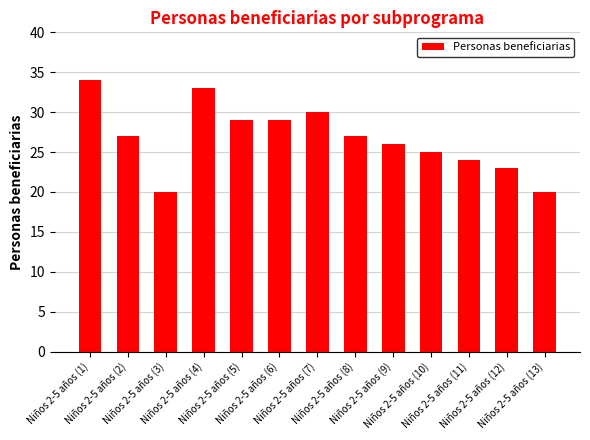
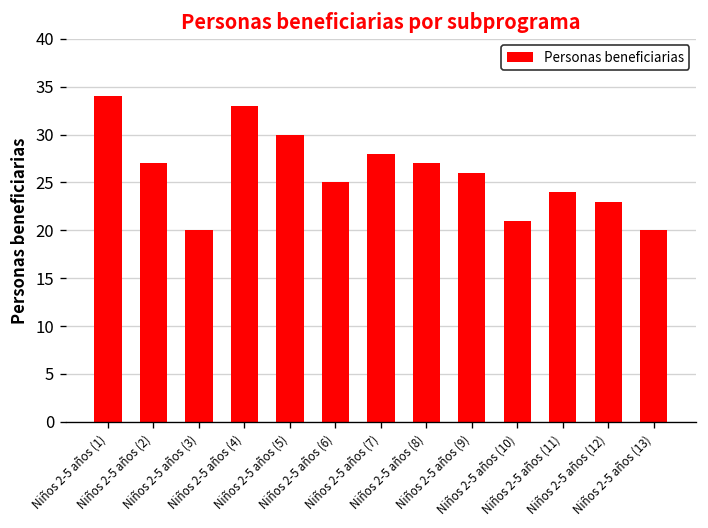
  {
    "Niños 2-5 años (1)": 34,
    "Niños 2-5 años (2)": 27,
    "Niños 2-5 años (3)": 20,
    "Niños 2-5 años (4)": 33,
-   "Niños 2-5 años (5)": 29,
-   "Niños 2-5 años (6)": 29,
-   "Niños 2-5 años (7)": 30,
+   "Niños 2-5 años (5)": 30,
+   "Niños 2-5 años (6)": 25,
+   "Niños 2-5 años (7)": 28,
    "Niños 2-5 años (8)": 27,
    "Niños 2-5 años (9)": 26,
-   "Niños 2-5 años (10)": 25,
+   "Niños 2-5 años (10)": 21,
    "Niños 2-5 años (11)": 24,
    "Niños 2-5 años (12)": 23,
    "Niños 2-5 años (13)": 20
  }
